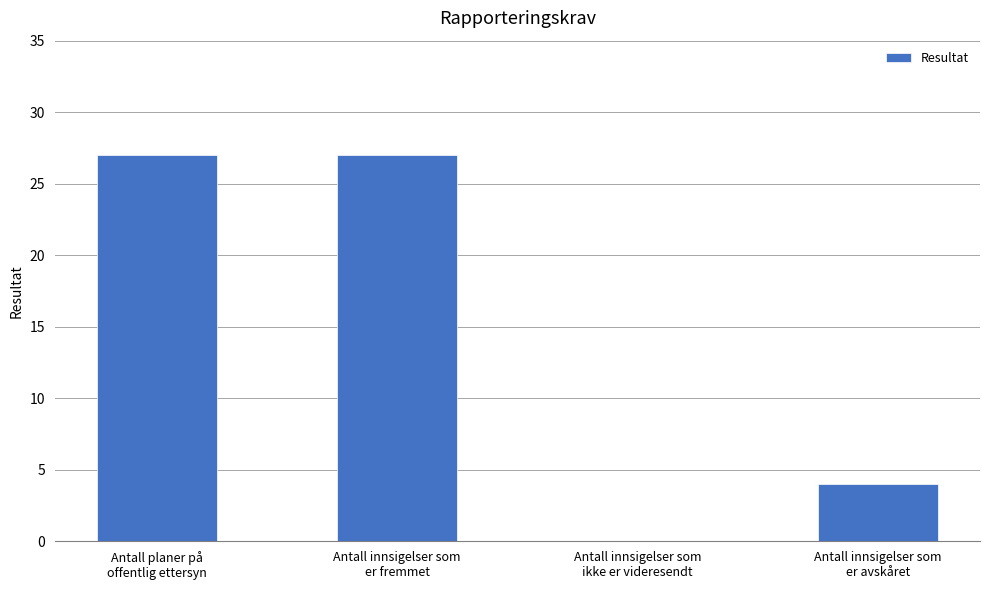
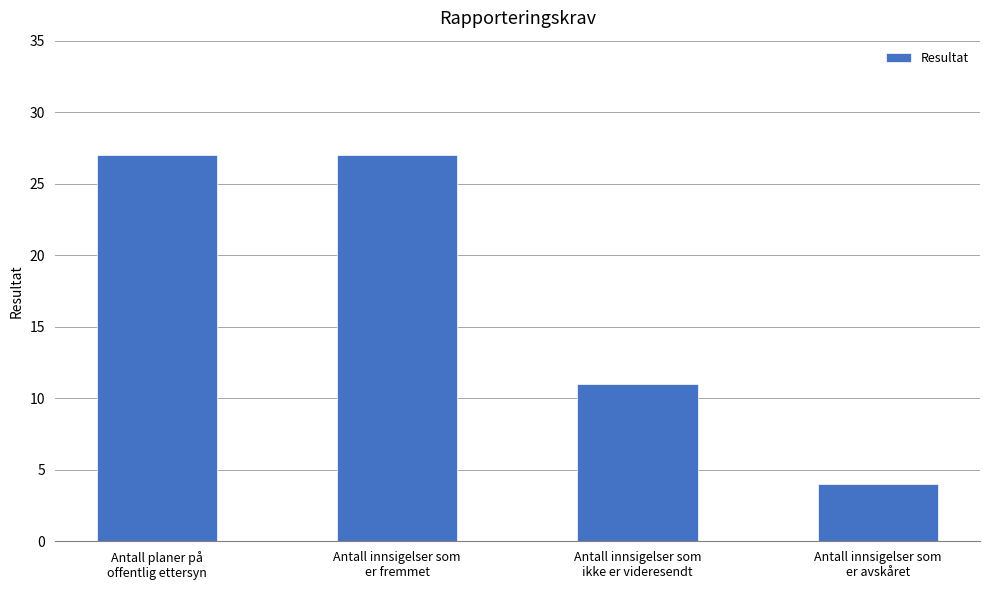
  {
    "Antall planer på offentlig ettersyn": 27,
    "Antall innsigelser som er fremmet": 27,
-   "Antall innsigelser som ikke er videresendt": 0,
+   "Antall innsigelser som ikke er videresendt": 11,
    "Antall innsigelser som er avskåret": 4
  }
